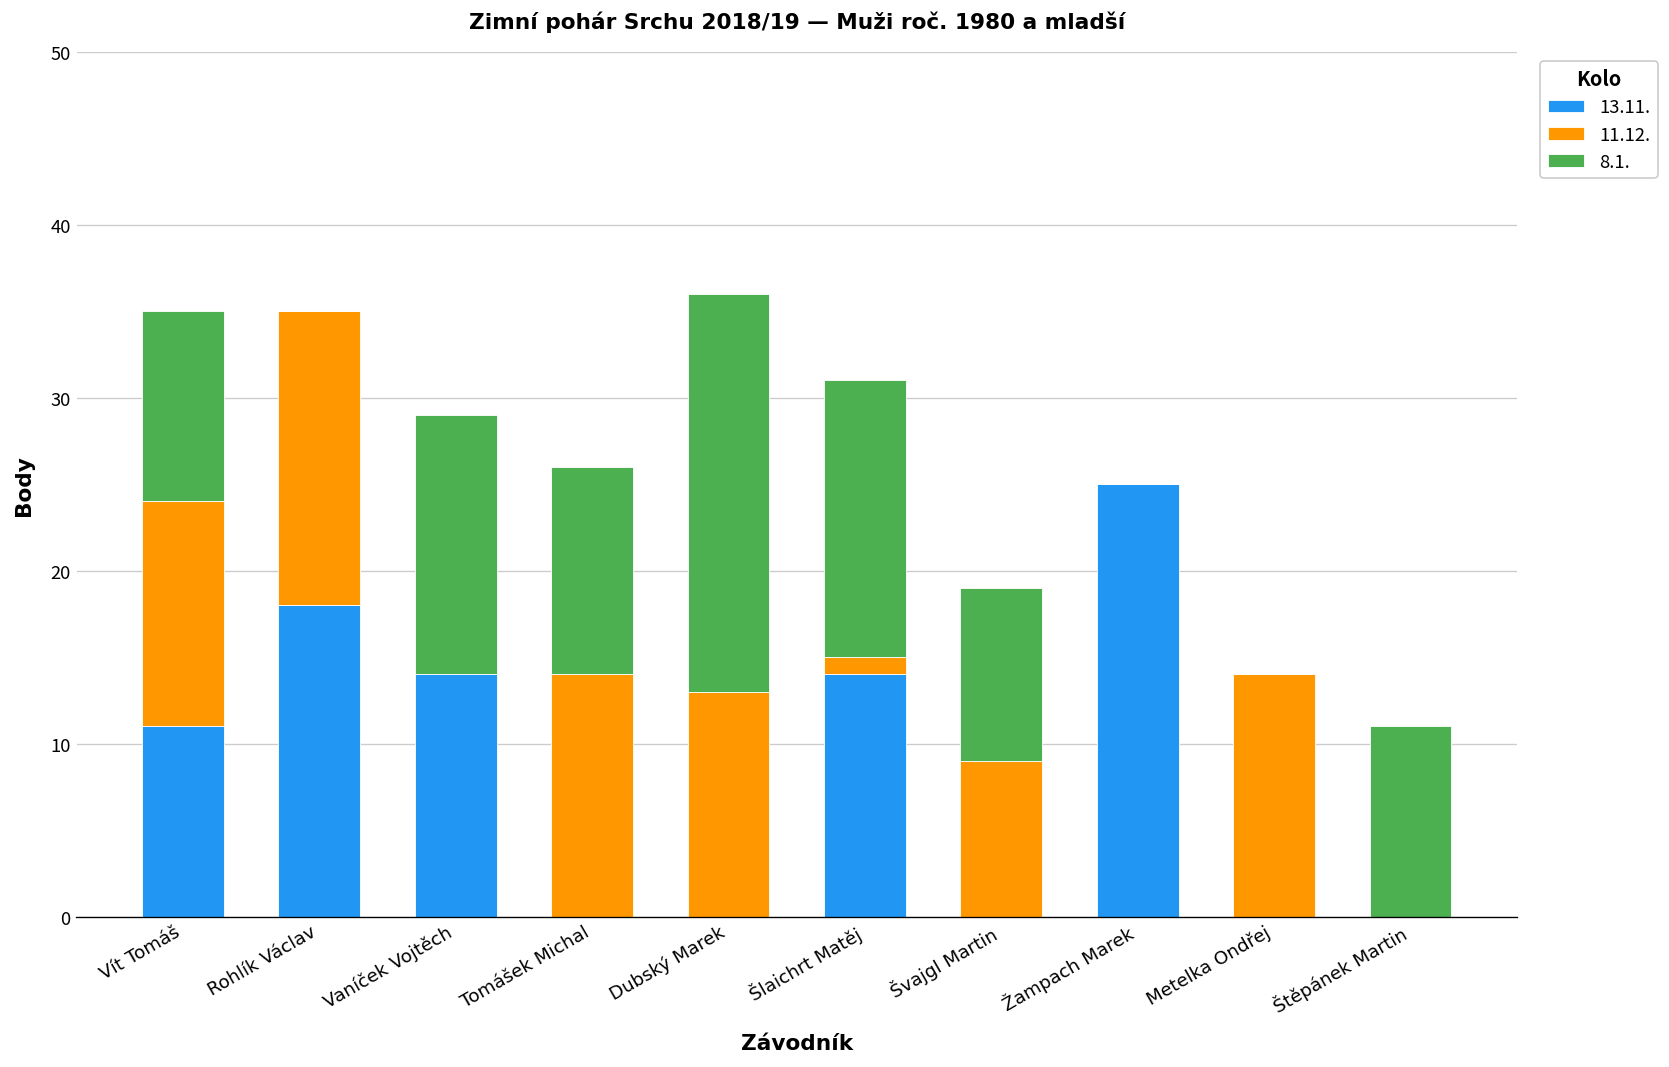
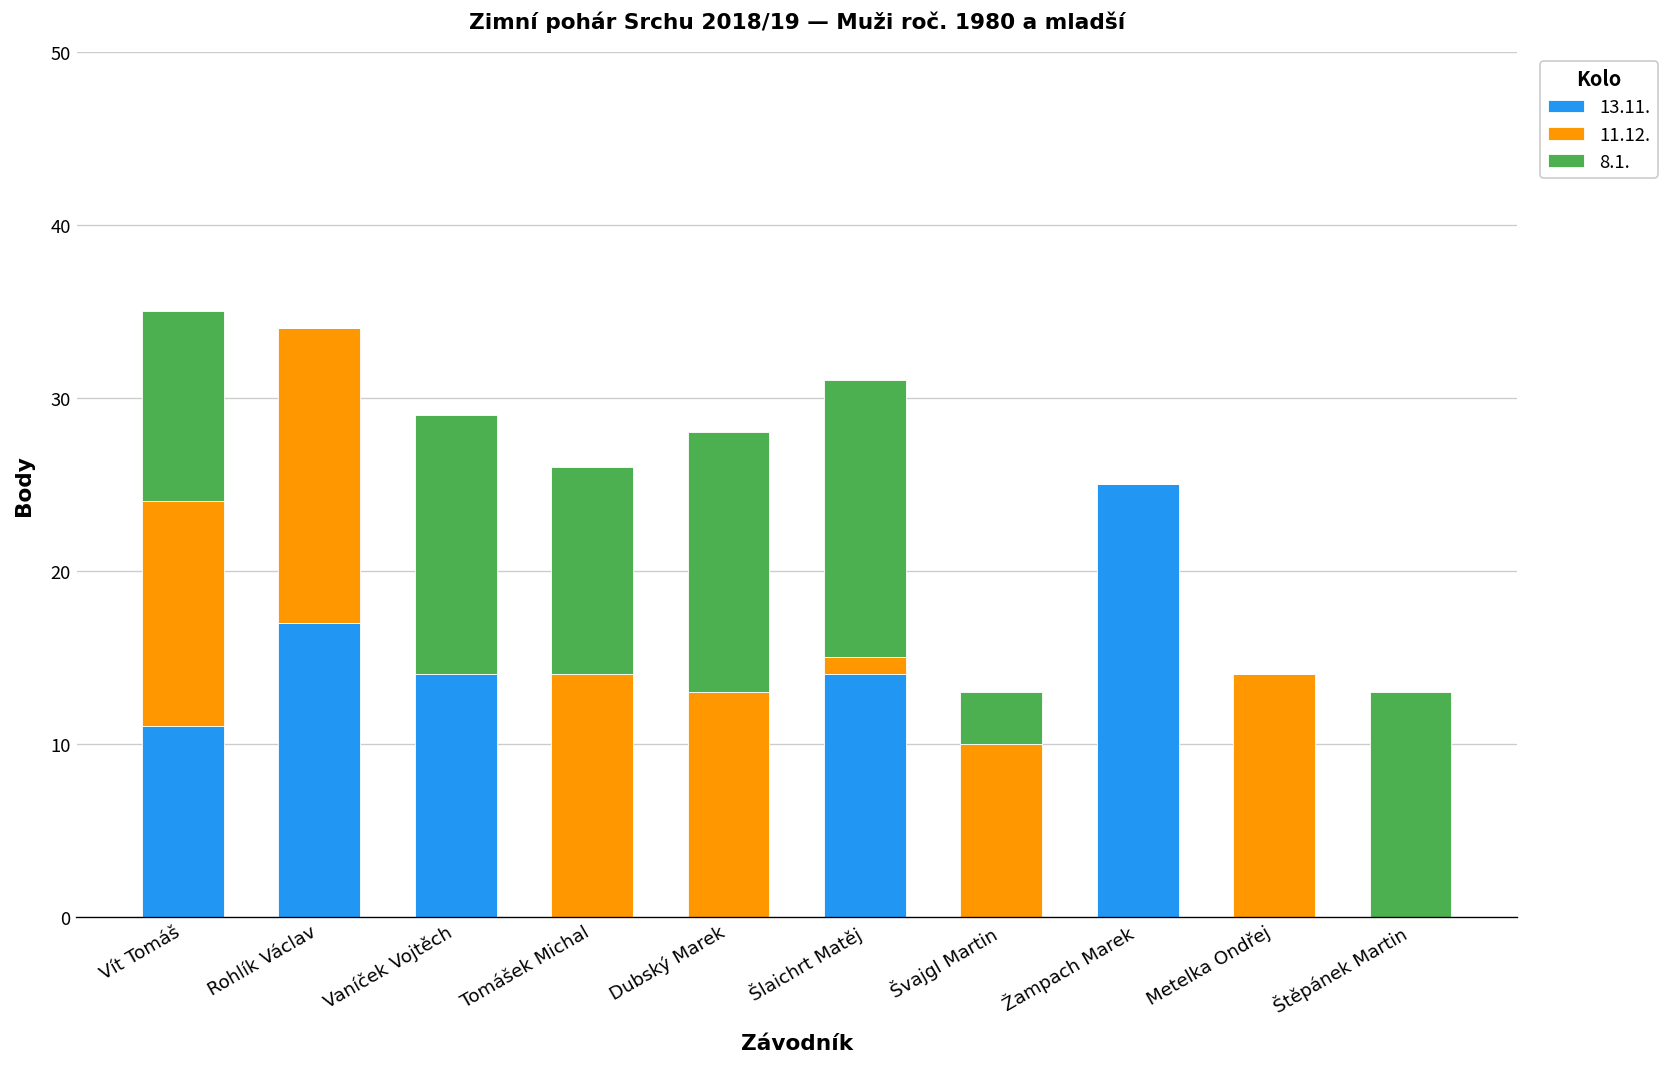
  {
    "13.11.": {
      "Vít Tomáš": 11,
-     "Rohlík Václav": 18,
+     "Rohlík Václav": 17,
      "Vaníček Vojtěch": 14,
      "Tomášek Michal": 0,
      "Dubský Marek": 0,
      "Šlaichrt Matěj": 14,
      "Švajgl Martin": 0,
      "Žampach Marek": 25,
      "Metelka Ondřej": 0,
      "Štěpánek Martin": 0
    },
    "11.12.": {
      "Vít Tomáš": 13,
      "Rohlík Václav": 17,
      "Vaníček Vojtěch": 0,
      "Tomášek Michal": 14,
      "Dubský Marek": 13,
      "Šlaichrt Matěj": 1,
-     "Švajgl Martin": 9,
+     "Švajgl Martin": 10,
      "Žampach Marek": 0,
      "Metelka Ondřej": 14,
      "Štěpánek Martin": 0
    },
    "8.1.": {
      "Vít Tomáš": 11,
      "Rohlík Václav": 0,
      "Vaníček Vojtěch": 15,
      "Tomášek Michal": 12,
-     "Dubský Marek": 23,
+     "Dubský Marek": 15,
      "Šlaichrt Matěj": 16,
-     "Švajgl Martin": 10,
+     "Švajgl Martin": 3,
      "Žampach Marek": 0,
      "Metelka Ondřej": 0,
-     "Štěpánek Martin": 11
+     "Štěpánek Martin": 13
    }
  }
